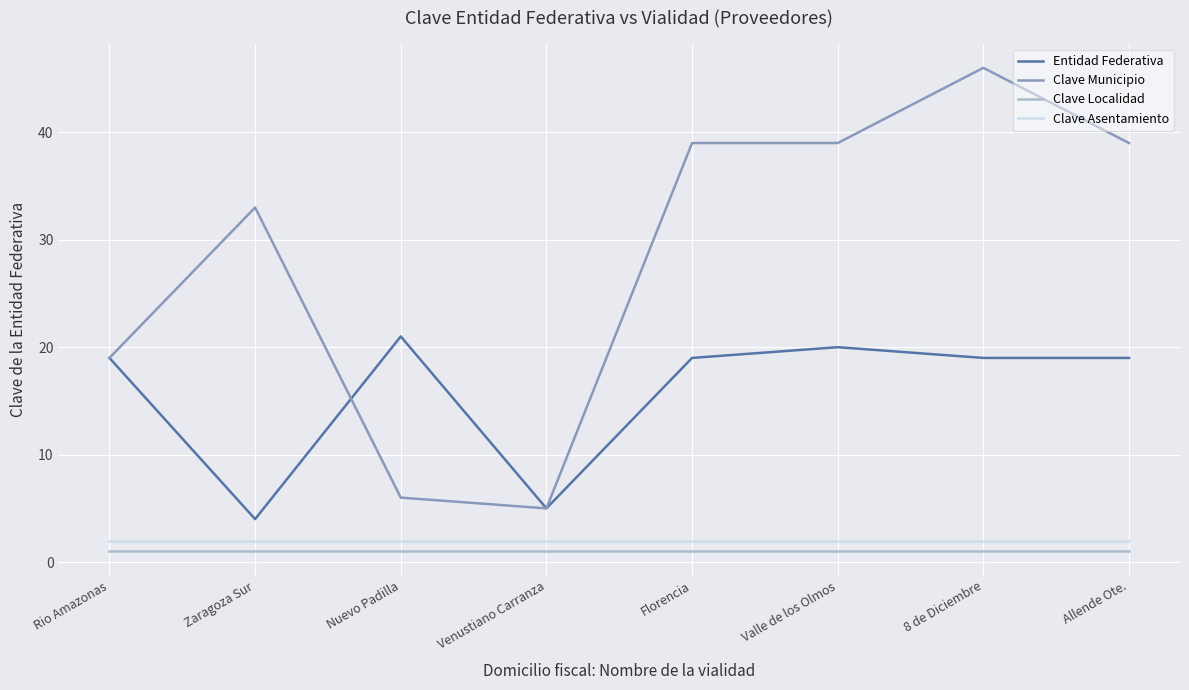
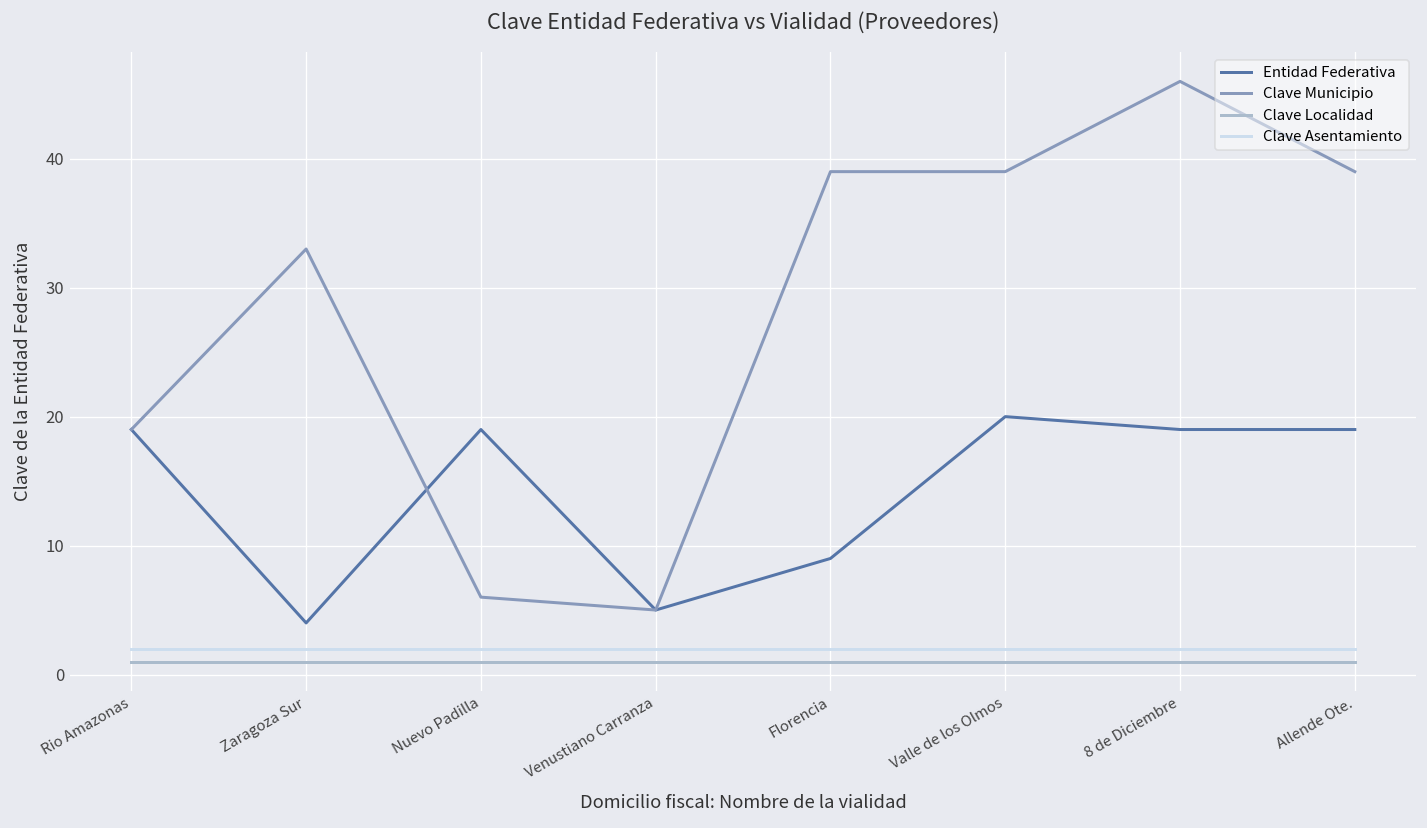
  {
    "Entidad Federativa": {
      "Zaragoza Sur": 4,
-     "Nuevo Padilla": 21,
-     "Florencia": 19,
+     "Nuevo Padilla": 19,
+     "Florencia": 9,
      "Valle de los Olmos": 20,
      "8 de Diciembre": 19,
      "Allende Ote.": 19
    }
  }
